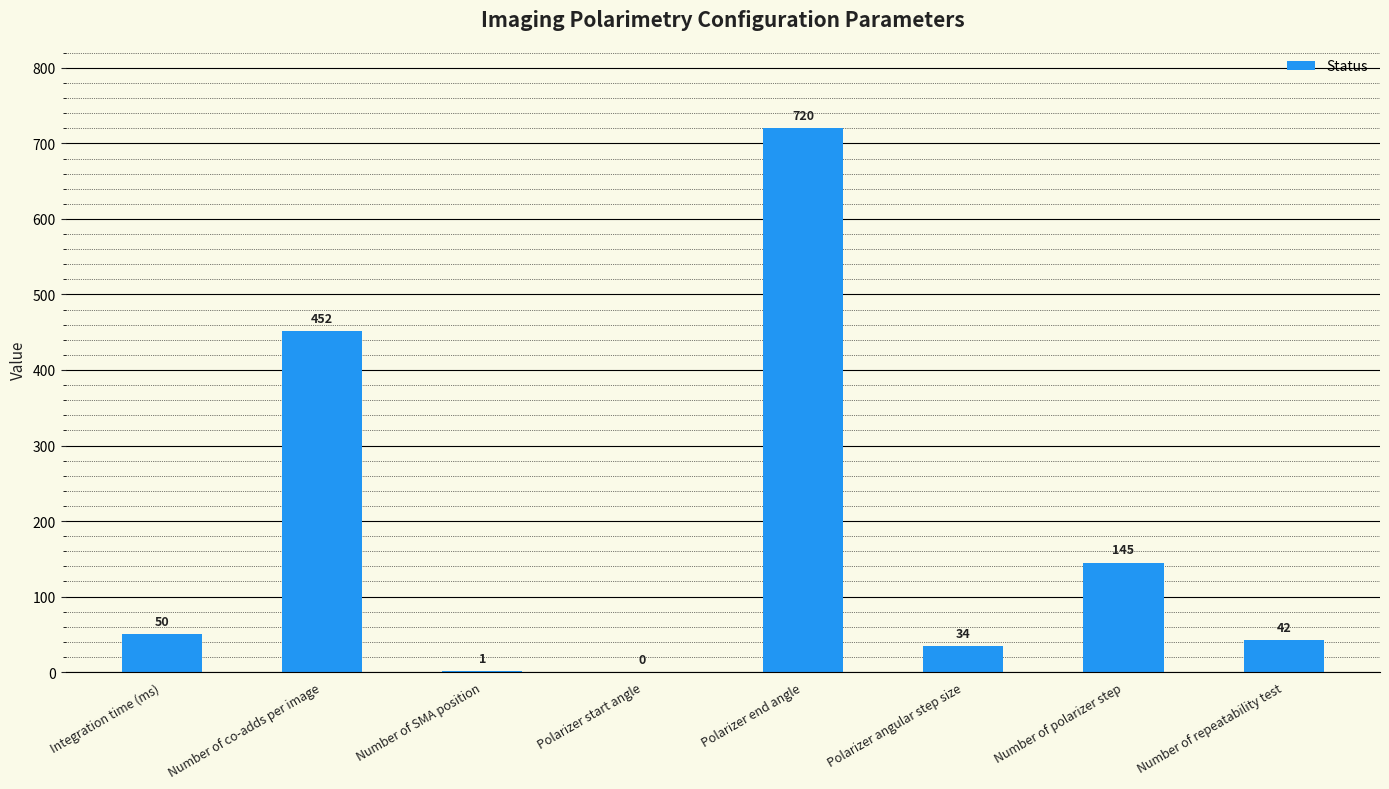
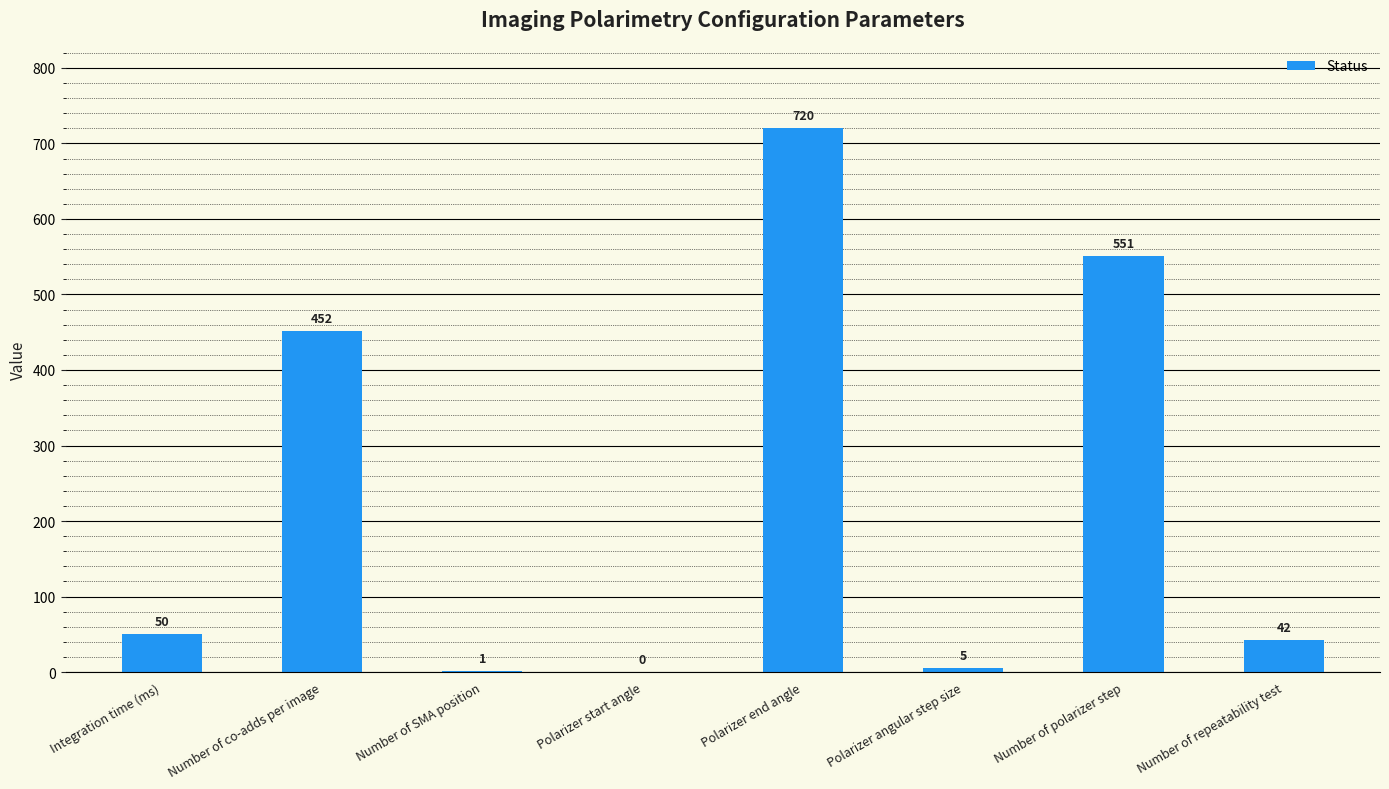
  {
    "Integration time (ms)": 50,
    "Number of co-adds per image": 452,
    "Number of SMA position": 1,
    "Polarizer start angle": 0,
    "Polarizer end angle": 720,
-   "Polarizer angular step size": 34,
-   "Number of polarizer step": 145,
+   "Polarizer angular step size": 5,
+   "Number of polarizer step": 551,
    "Number of repeatability test": 42
  }
